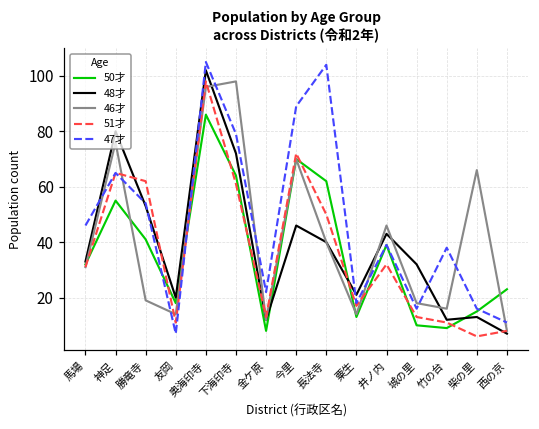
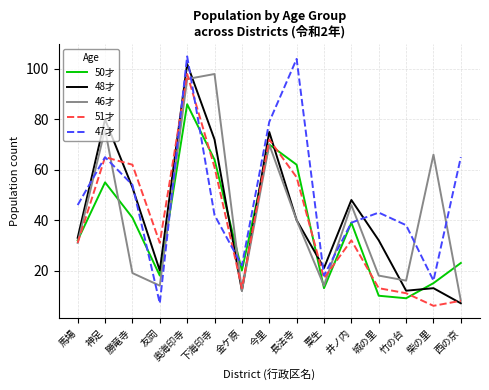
  {
    "50才": {
      "神足": 55,
      "勝竜寺": 41,
      "友岡": 18,
      "奥海印寺": 86,
      "下海印寺": 64,
-     "金ケ原": 8,
+     "金ケ原": 20,
      "長法寺": 62,
      "城の里": 10,
      "竹の台": 9,
      "西の京": 23
    },
    "48才": {
      "友岡": 20,
      "奥海印寺": 102,
      "下海印寺": 72,
-     "今里": 46,
+     "今里": 75,
      "粟生": 21,
-     "井ノ内": 43,
+     "井ノ内": 48,
      "城の里": 32,
      "柴の里": 13
    },
    "46才": {
      "勝竜寺": 19,
      "友岡": 14,
      "奥海印寺": 96,
      "下海印寺": 98,
      "井ノ内": 46,
      "城の里": 18,
      "竹の台": 16,
      "柴の里": 66
    },
    "51才": {
      "勝竜寺": 62,
-     "友岡": 11,
+     "友岡": 31,
      "奥海印寺": 98,
      "下海印寺": 61,
      "今里": 72,
-     "長法寺": 50,
+     "長法寺": 57,
      "井ノ内": 32,
      "城の里": 13,
      "柴の里": 6
    },
    "47才": {
      "馬場": 46,
      "友岡": 7,
      "奥海印寺": 105,
-     "下海印寺": 79,
+     "下海印寺": 42,
      "金ケ原": 22,
-     "今里": 89,
+     "今里": 79,
      "長法寺": 104,
-     "城の里": 16,
+     "城の里": 43,
      "竹の台": 38,
-     "西の京": 11
+     "西の京": 65
    }
  }
